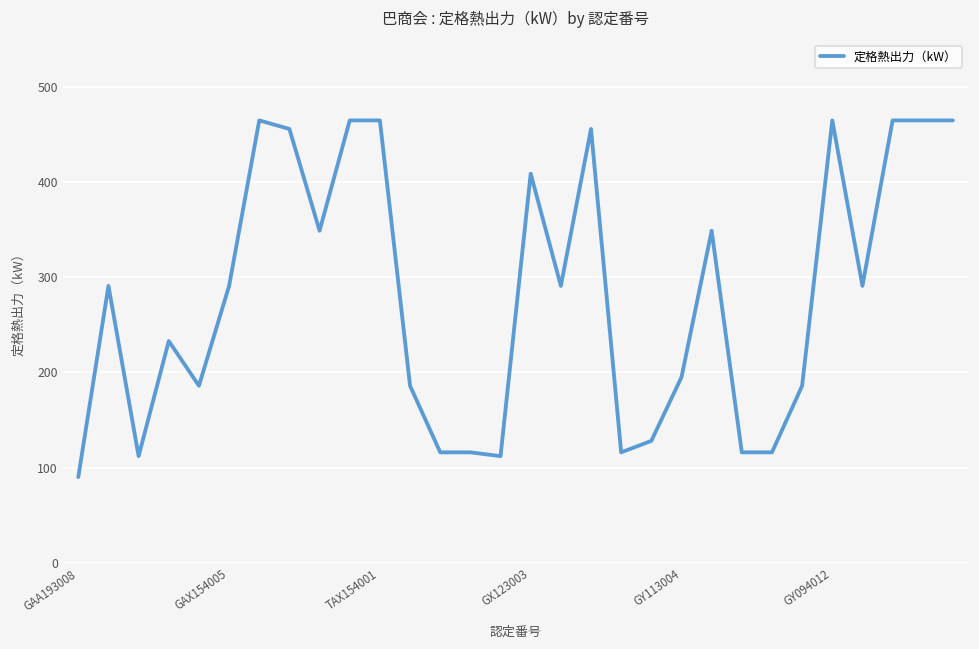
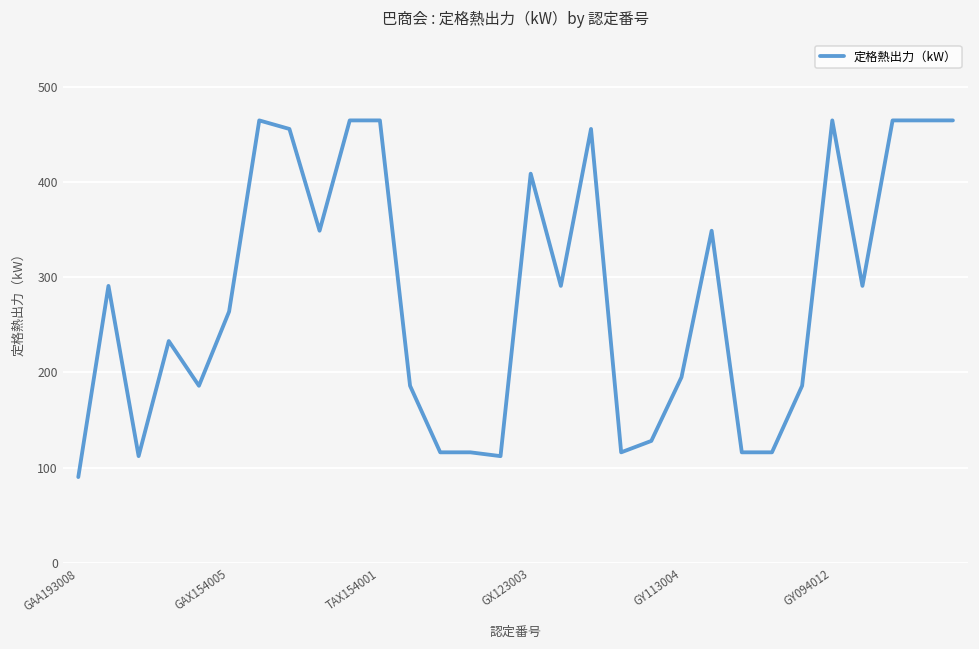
  {
    "GAA193008": 90,
-   "GAX154005": 290,
+   "GAX154005": 260,
    "TAX154001": 470,
    "GX123003": 410,
    "GY113004": 200,
    "GY094012": 470
  }
